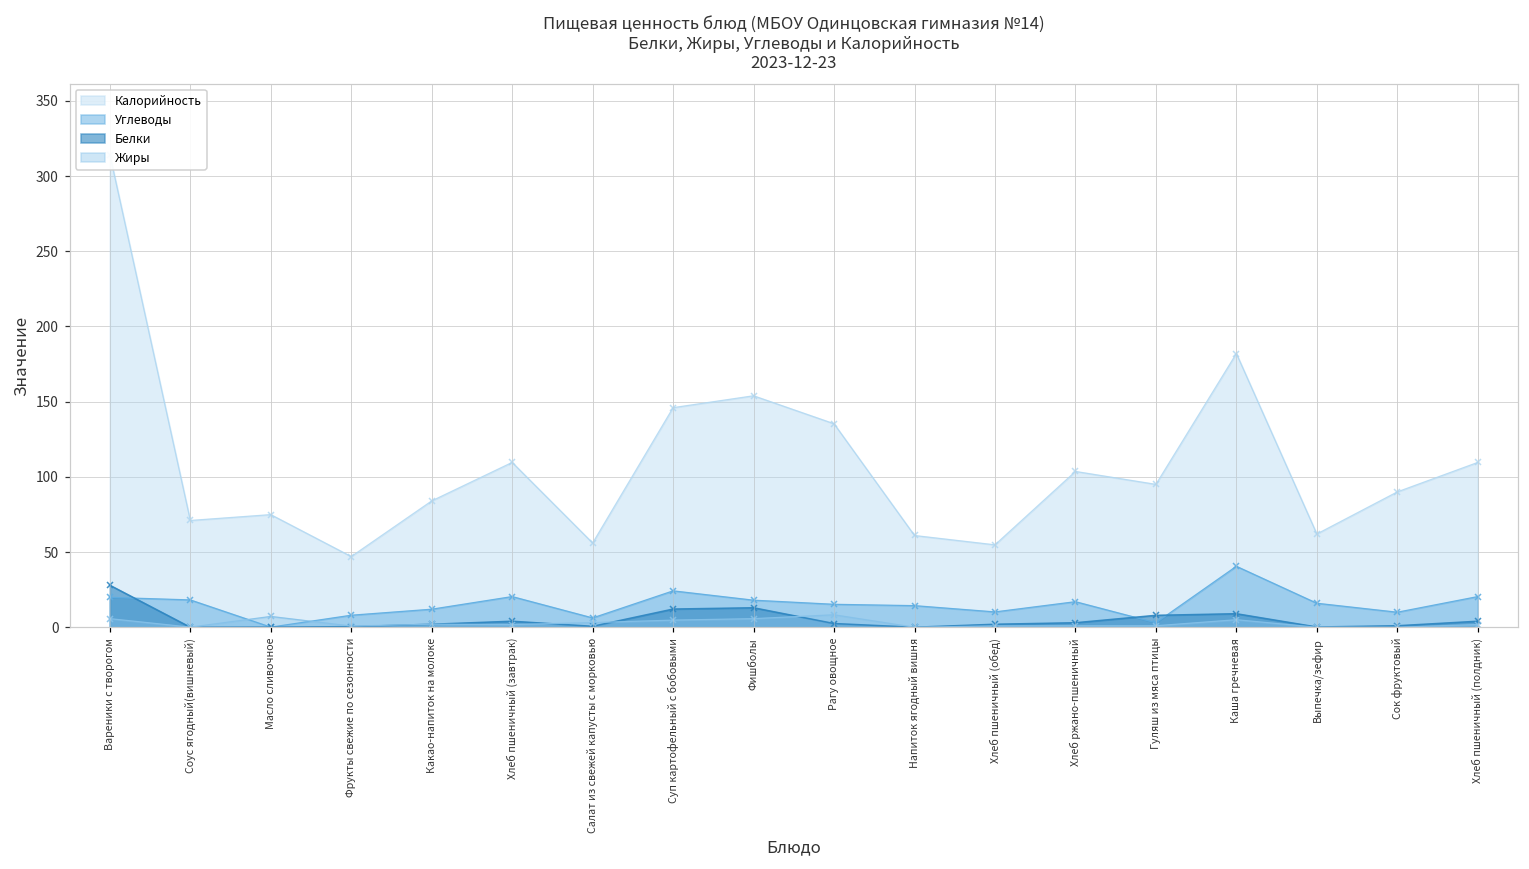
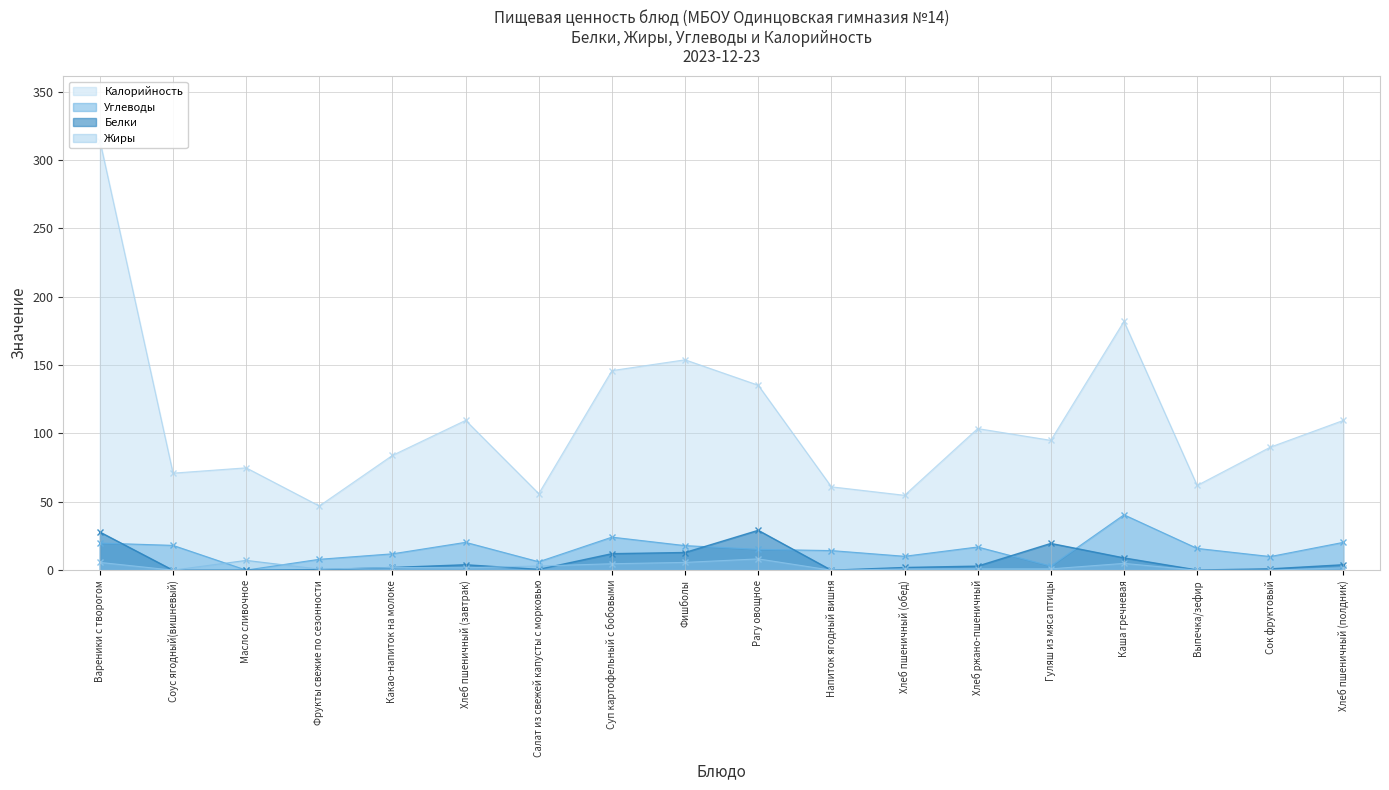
  {
    "Белки": {
      "Вареники с творогом": 28,
      "Хлеб пшеничный (завтрак)": 4,
      "Салат из свежей капусты с морковью": 1,
      "Суп картофельный с бобовыми": 12,
      "Фишболы": 13,
-     "Рагу овощное": 2,
+     "Рагу овощное": 29,
      "Хлеб ржано-пшеничный": 3,
-     "Гуляш из мяса птицы": 8,
+     "Гуляш из мяса птицы": 20,
      "Каша гречневая": 9,
      "Хлеб пшеничный (полдник)": 4
    }
  }
